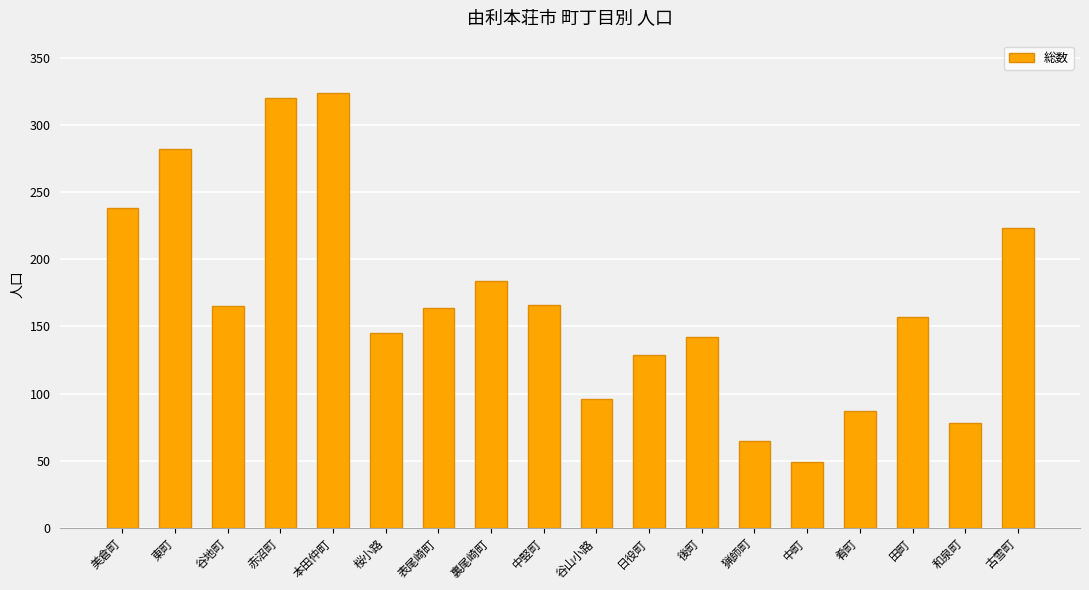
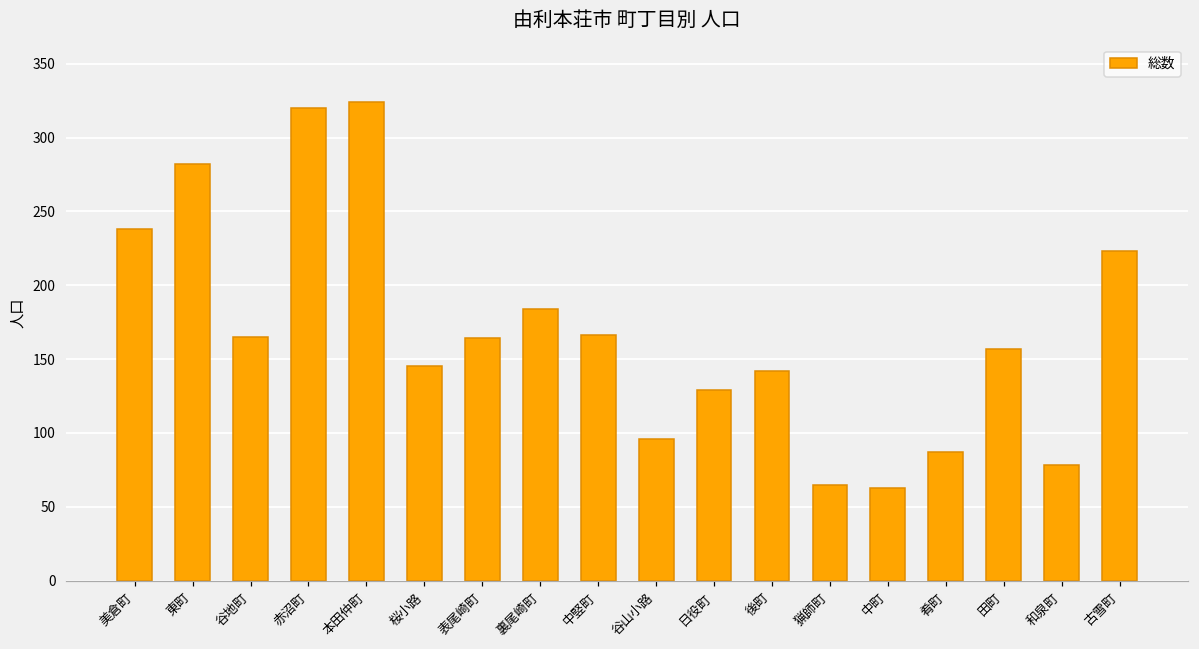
  {
    "美倉町": 238,
    "東町": 282,
    "谷地町": 165,
    "赤沼町": 320,
    "本田仲町": 324,
    "桜小路": 145,
    "表尾崎町": 164,
    "裏尾崎町": 184,
    "中竪町": 166,
    "谷山小路": 96,
    "日役町": 129,
    "後町": 142,
    "猟師町": 65,
-   "中町": 49,
+   "中町": 63,
    "肴町": 87,
    "田町": 157,
    "和泉町": 78,
    "古雪町": 223
  }
